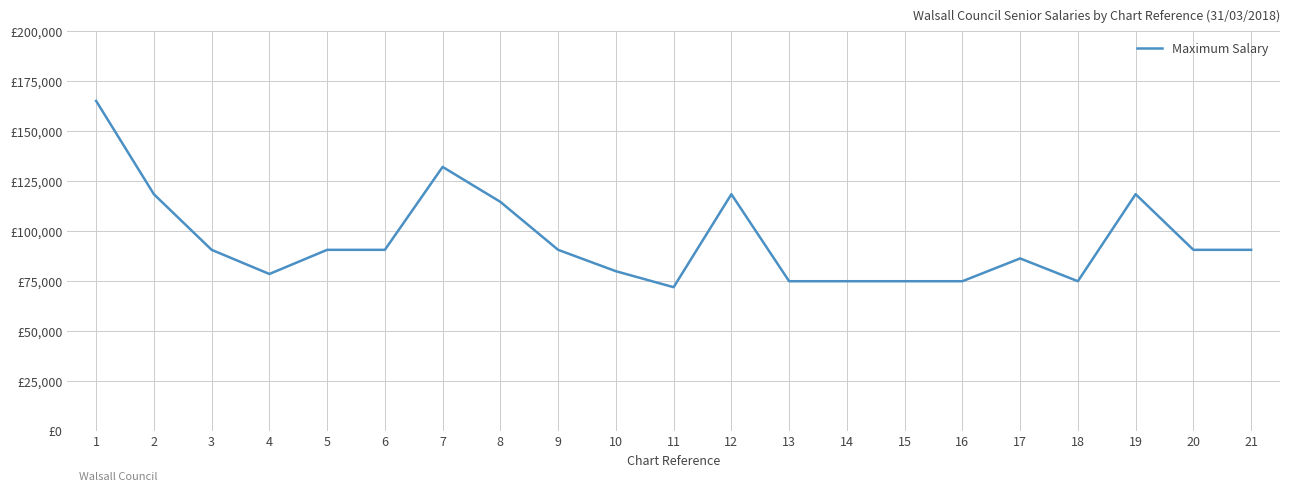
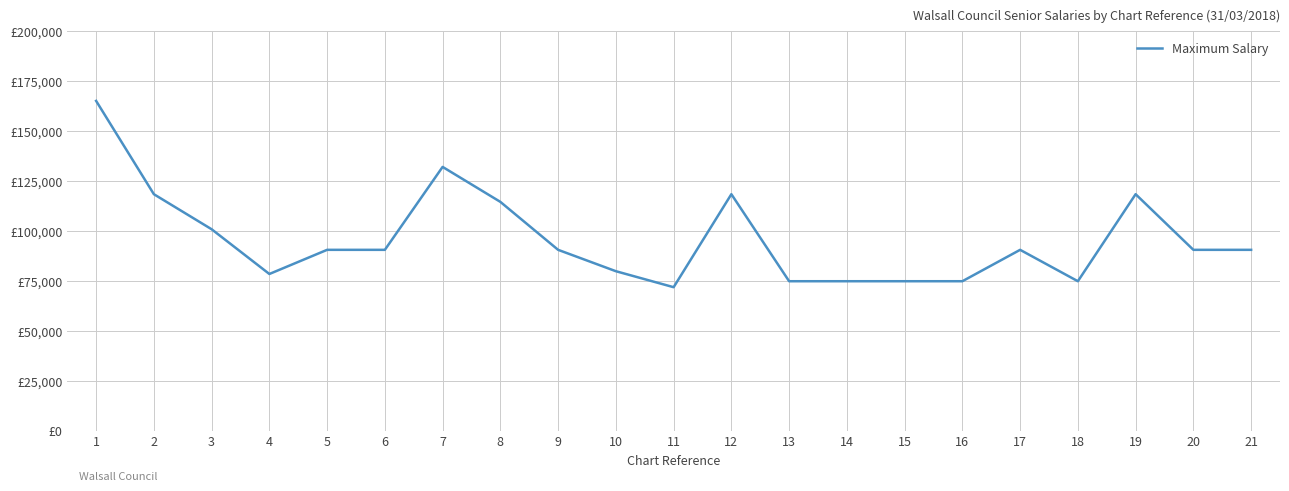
  {
    "1": "£165,000",
    "2": "£118,000",
-   "3": "£91,000",
+   "3": "£101,000",
    "4": "£78,000",
    "5": "£91,000",
    "6": "£91,000",
    "7": "£132,000",
    "8": "£115,000",
    "9": "£91,000",
    "10": "£80,000",
    "11": "£72,000",
    "12": "£118,000",
    "13": "£75,000",
    "14": "£75,000",
    "15": "£75,000",
    "16": "£75,000",
-   "17": "£86,000",
+   "17": "£91,000",
    "18": "£75,000",
    "19": "£118,000",
    "20": "£91,000",
    "21": "£91,000"
  }
